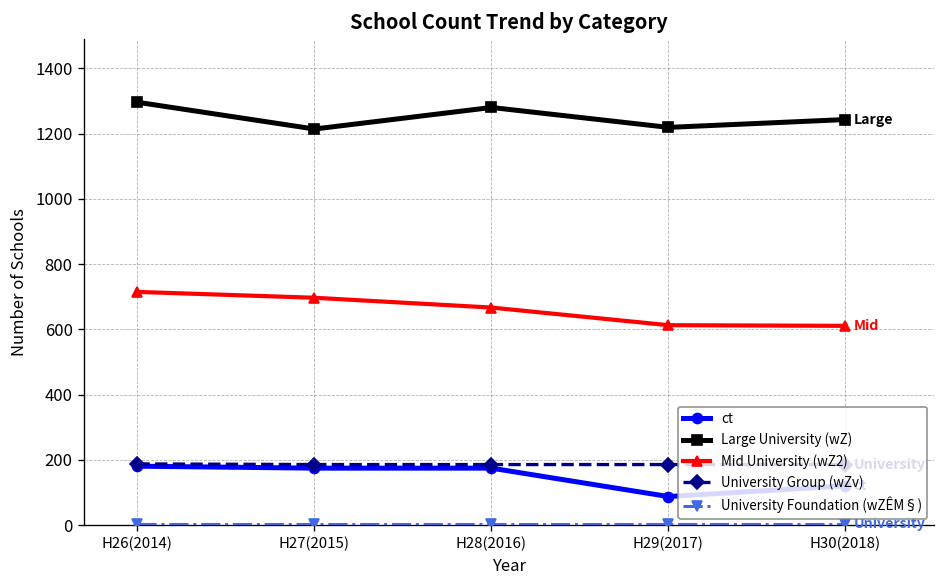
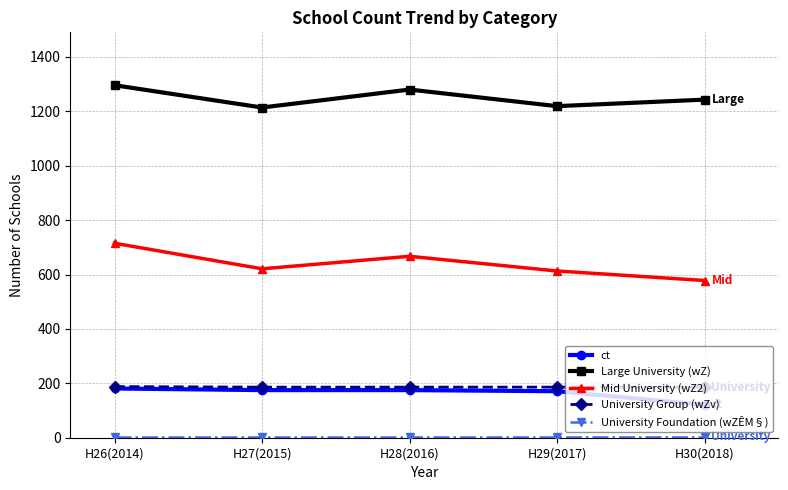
  {
    "ct": {
      "H27(2015)": 180,
      "H28(2016)": 180,
-     "H29(2017)": 90
+     "H29(2017)": 170
    },
    "Large University (wZ)": {
      "H26(2014)": 1300,
      "H27(2015)": 1210,
      "H28(2016)": 1280,
      "H29(2017)": 1220,
      "H30(2018)": 1240
    },
    "Mid University (wZ2)": {
      "H26(2014)": 720,
-     "H27(2015)": 700,
+     "H27(2015)": 620,
      "H28(2016)": 670,
      "H29(2017)": 610,
-     "H30(2018)": 610
+     "H30(2018)": 580
    },
    "University Group (wZv)": {
      "H27(2015)": 190,
      "H28(2016)": 190,
      "H29(2017)": 190
    },
    "University Foundation (wZÊM§)": {
      "H26(2014)": 0,
      "H27(2015)": 0,
      "H28(2016)": 0,
      "H29(2017)": 0,
      "H30(2018)": 0
    }
  }
